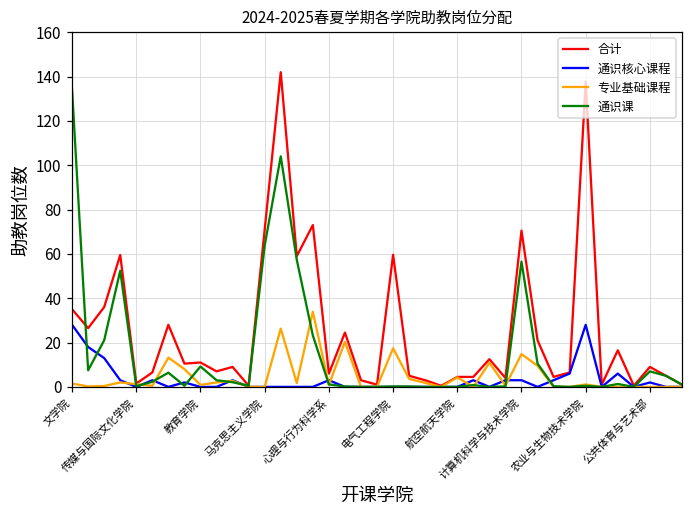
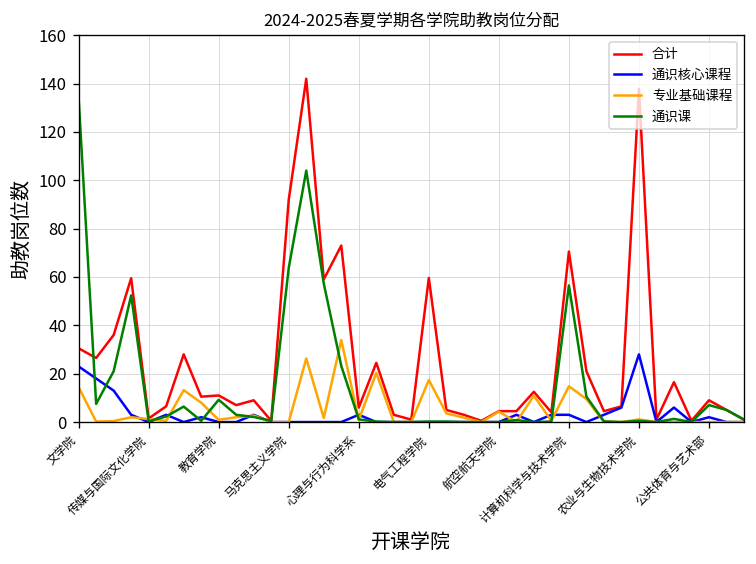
  {
    "合计": {
-     "文学院": 35,
+     "文学院": 31,
      "教育学院": 11,
-     "马克思主义学院": 71,
+     "马克思主义学院": 92,
      "心理与行为科学系": 6,
      "电气工程学院": 60,
      "计算机科学与技术学院": 71,
      "公共体育与艺术部": 9
    },
    "通识核心课程": {
-     "文学院": 28,
+     "文学院": 23,
      "心理与行为科学系": 3,
      "计算机科学与技术学院": 3,
      "农业与生物技术学院": 28,
      "公共体育与艺术部": 2
    },
    "专业基础课程": {
-     "文学院": 2,
+     "文学院": 14,
      "电气工程学院": 17,
      "计算机科学与技术学院": 15,
      "公共体育与艺术部": 0
    },
    "通识课": {
      "文学院": 134,
      "教育学院": 9,
      "马克思主义学院": 64,
      "计算机科学与技术学院": 57,
      "公共体育与艺术部": 7
    }
  }
